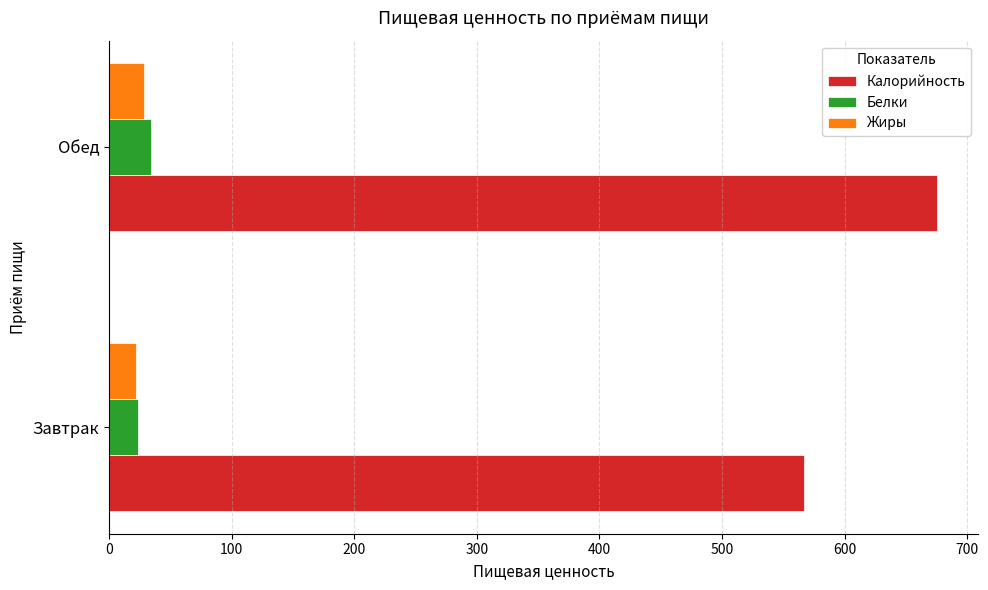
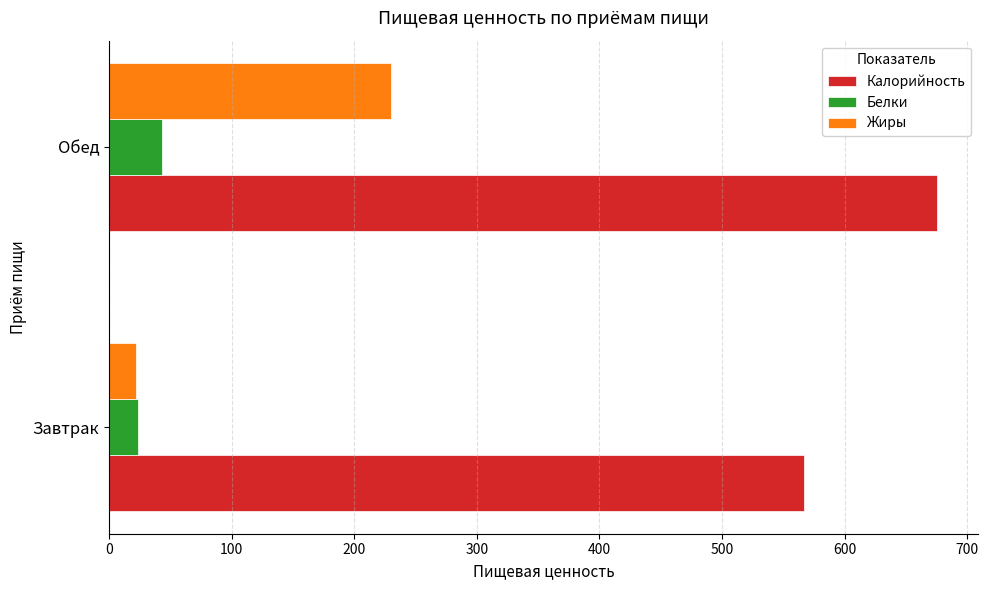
  {
    "Калорийность": {
      "Обед": 675,
      "Завтрак": 567
    },
    "Белки": {
-     "Обед": 34,
+     "Обед": 44,
      "Завтрак": 23
    },
    "Жиры": {
-     "Обед": 28,
+     "Обед": 230,
      "Завтрак": 22
    }
  }
